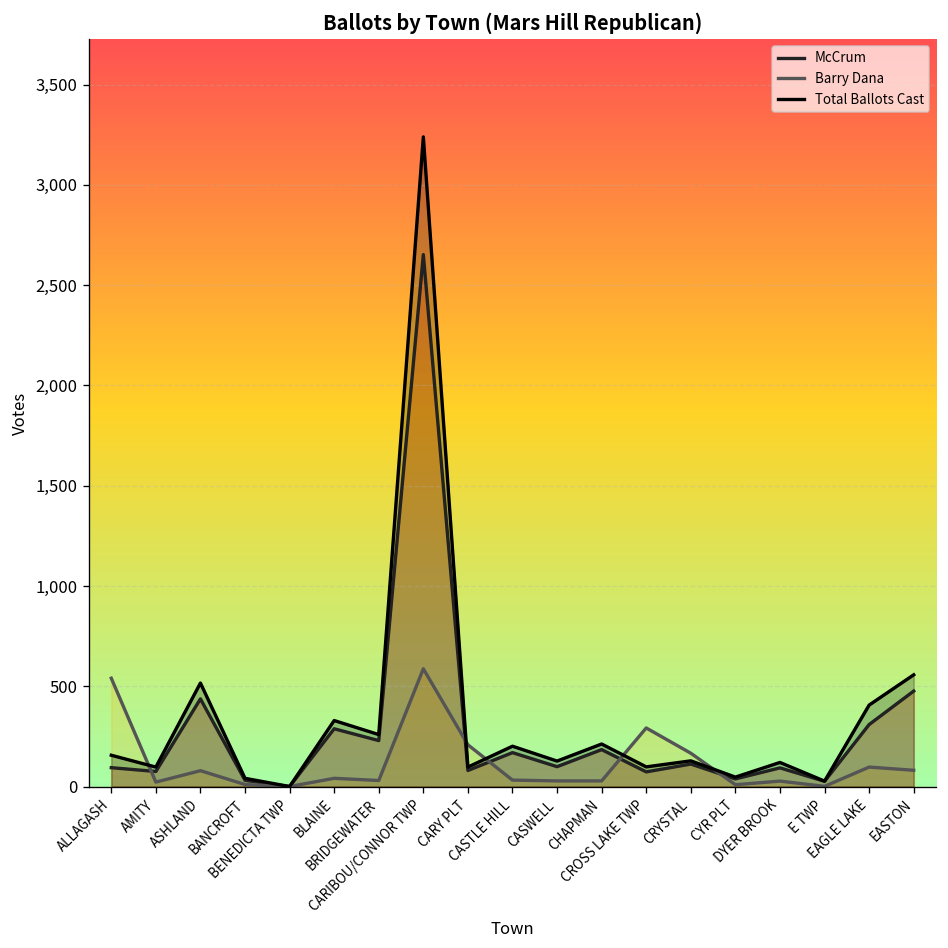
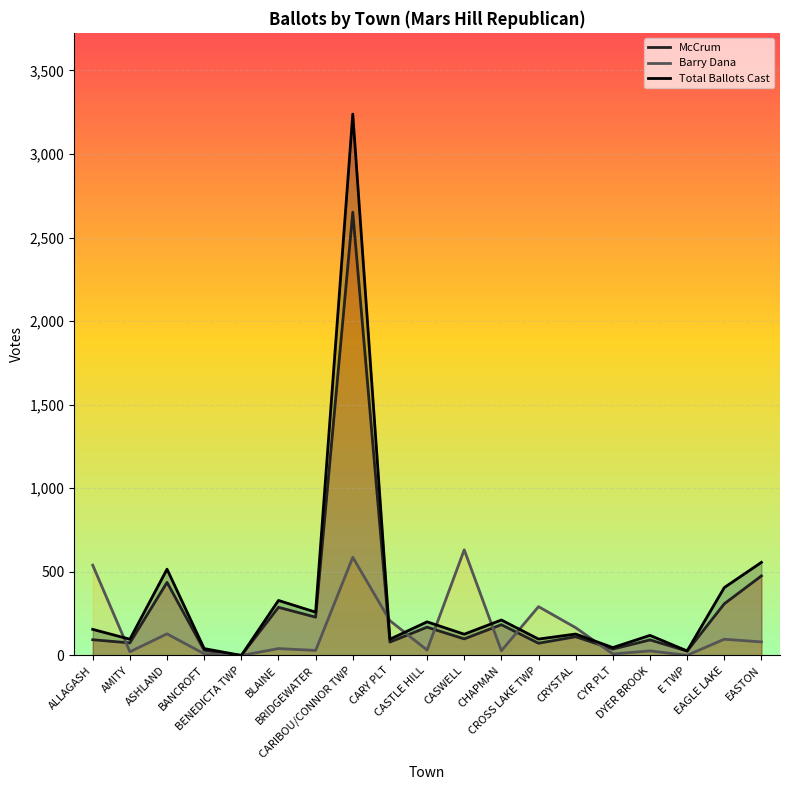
  {
    "Barry Dana": {
      "ALLAGASH": 540,
      "AMITY": 20,
-     "ASHLAND": 80,
+     "ASHLAND": 130,
      "BANCROFT": 10,
      "BLAINE": 40,
      "BRIDGEWATER": 30,
      "CARIBOU/CONNOR TWP": 590,
      "CARY PLT": 210,
      "CASTLE HILL": 30,
-     "CASWELL": 30,
+     "CASWELL": 630,
      "CHAPMAN": 30,
      "CROSS LAKE TWP": 290,
      "CRYSTAL": 170,
      "CYR PLT": 10,
      "DYER BROOK": 30,
      "E TWP": 0,
      "EAGLE LAKE": 100,
      "EASTON": 80
    }
  }
